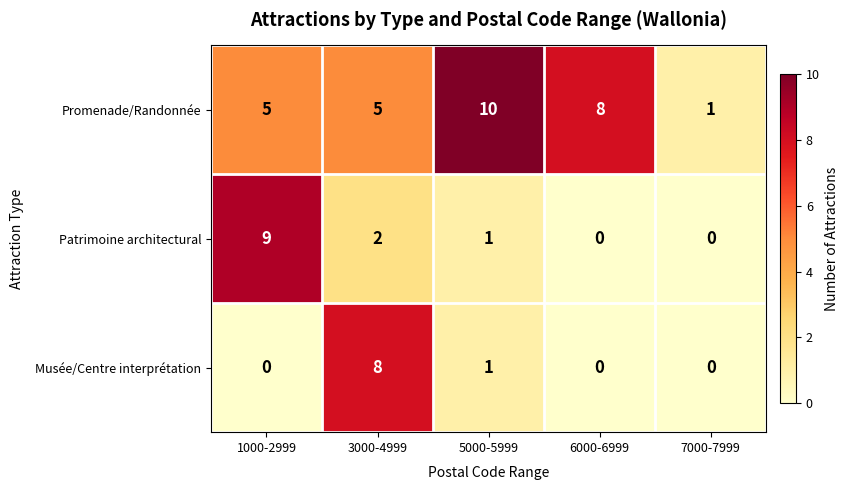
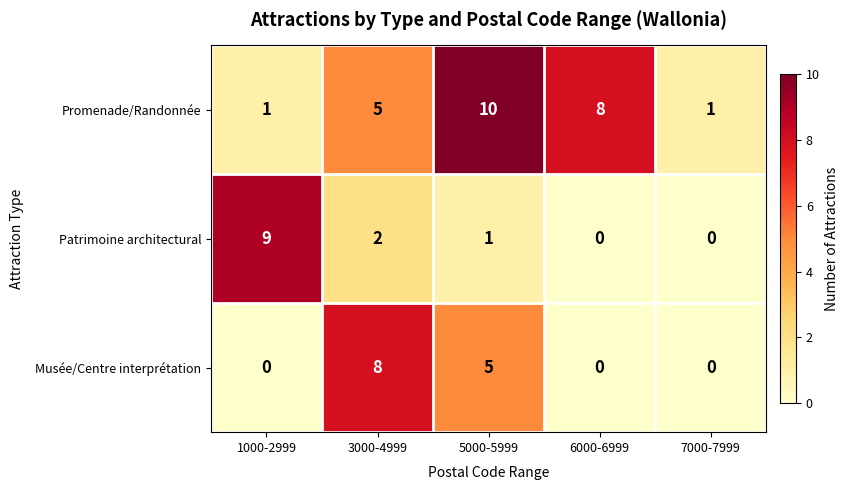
  {
    "Promenade/Randonnée": {
-     "1000-2999": 5,
+     "1000-2999": 1,
      "3000-4999": 5,
      "5000-5999": 10,
      "6000-6999": 8,
      "7000-7999": 1
    },
    "Patrimoine architectural": {
      "1000-2999": 9,
      "3000-4999": 2,
      "5000-5999": 1,
      "6000-6999": 0,
      "7000-7999": 0
    },
    "Musée/Centre interprétation": {
      "1000-2999": 0,
      "3000-4999": 8,
-     "5000-5999": 1,
+     "5000-5999": 5,
      "6000-6999": 0,
      "7000-7999": 0
    }
  }
